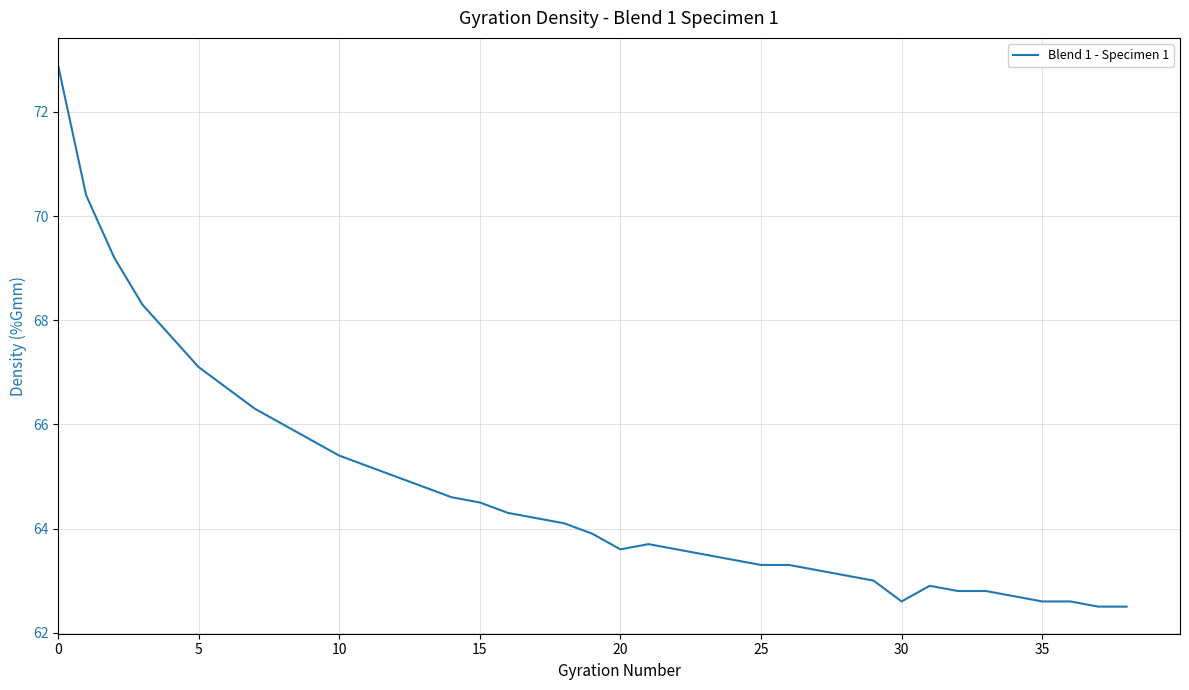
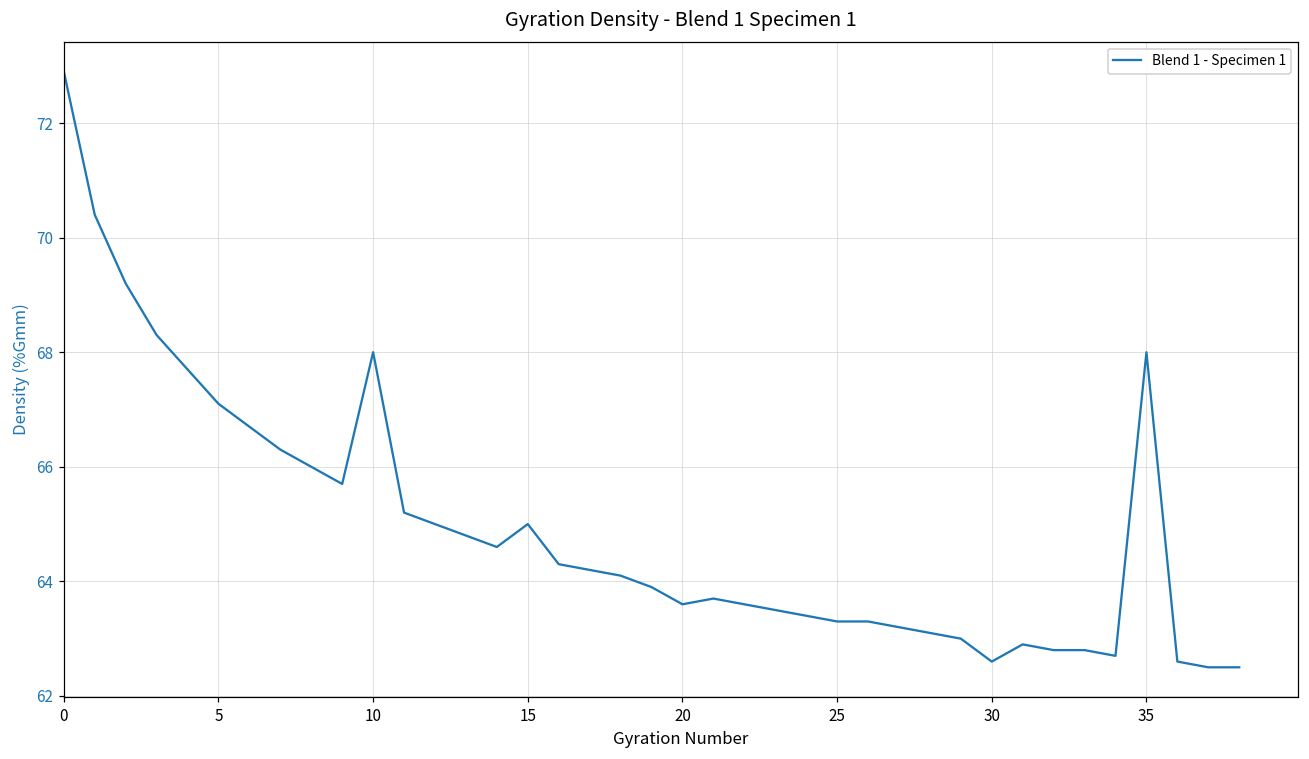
  {
    "0": 72.9,
    "5": 67.1,
-   "10": 65.4,
-   "15": 64.5,
+   "10": 68.0,
+   "15": 65.0,
    "20": 63.6,
    "25": 63.3,
    "30": 62.6,
-   "35": 62.6
+   "35": 68.0
  }
